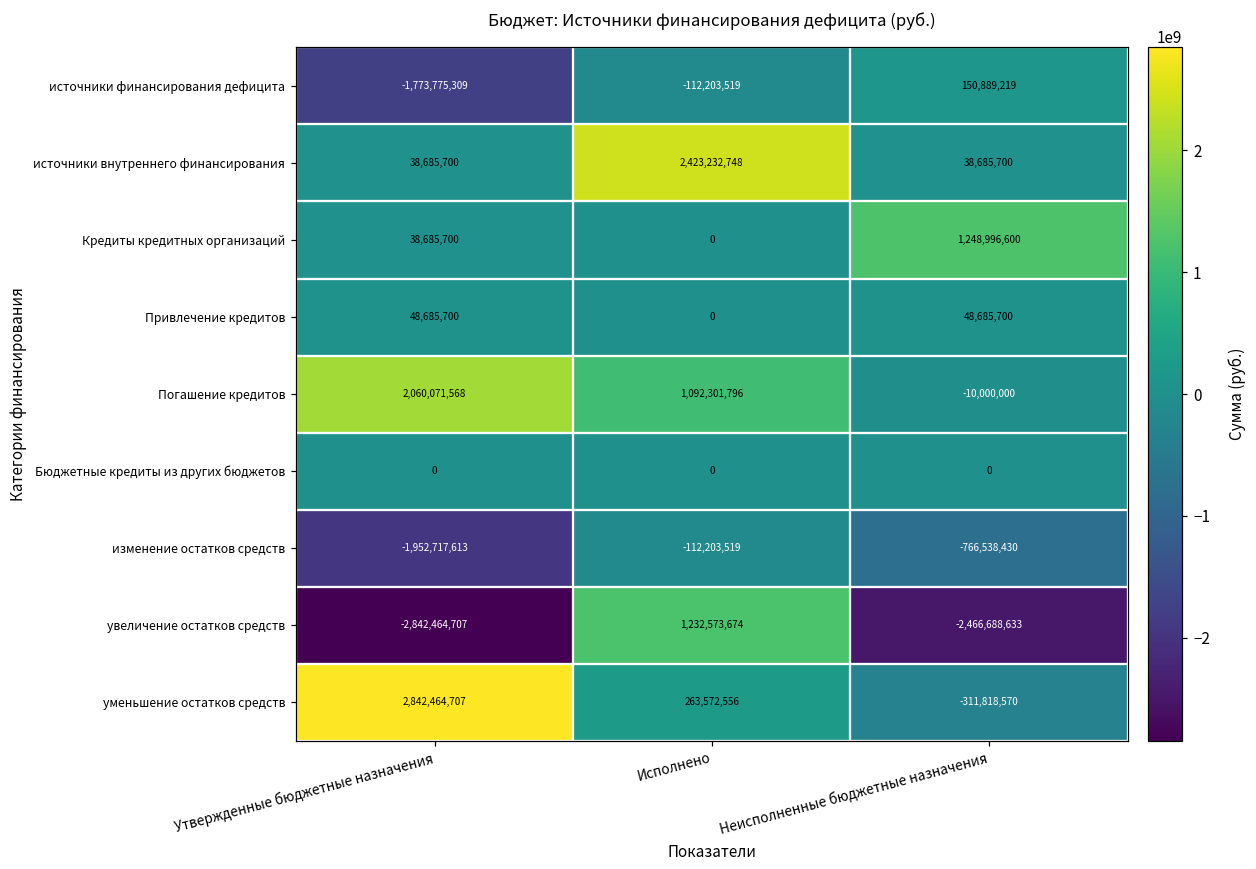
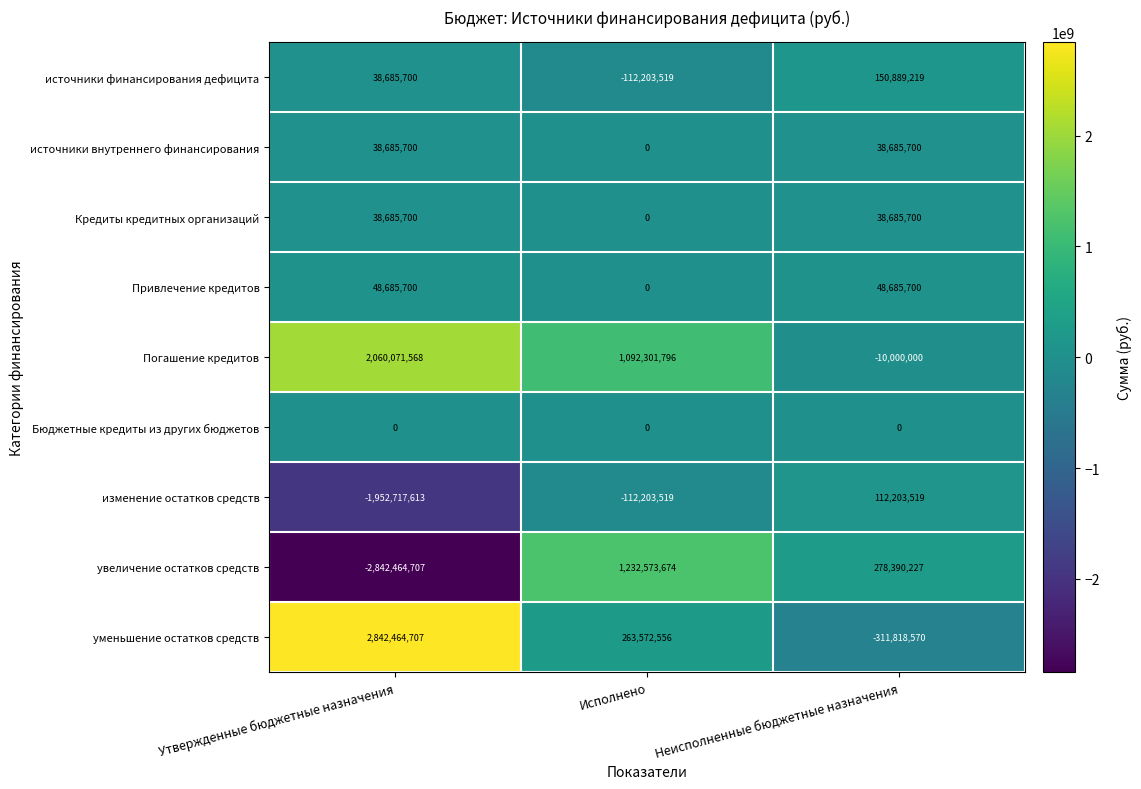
  {
    "источники финансирования дефицита": {
-     "Утвержденные бюджетные назначения": "-1,773,775,309",
+     "Утвержденные бюджетные назначения": "38,685,700",
      "Исполнено": "-112,203,519",
      "Неисполненные бюджетные назначения": "150,889,219"
    },
    "источники внутреннего финансирования": {
      "Утвержденные бюджетные назначения": "38,685,700",
-     "Исполнено": "2,423,232,748",
+     "Исполнено": "0",
      "Неисполненные бюджетные назначения": "38,685,700"
    },
    "Кредиты кредитных организаций": {
      "Утвержденные бюджетные назначения": "38,685,700",
      "Исполнено": "0",
-     "Неисполненные бюджетные назначения": "1,248,996,600"
+     "Неисполненные бюджетные назначения": "38,685,700"
    },
    "Привлечение кредитов": {
      "Утвержденные бюджетные назначения": "48,685,700",
      "Исполнено": "0",
      "Неисполненные бюджетные назначения": "48,685,700"
    },
    "Погашение кредитов": {
      "Утвержденные бюджетные назначения": "2,060,071,568",
      "Исполнено": "1,092,301,796",
      "Неисполненные бюджетные назначения": "-10,000,000"
    },
    "Бюджетные кредиты из других бюджетов": {
      "Утвержденные бюджетные назначения": "0",
      "Исполнено": "0",
      "Неисполненные бюджетные назначения": "0"
    },
    "изменение остатков средств": {
      "Утвержденные бюджетные назначения": "-1,952,717,613",
      "Исполнено": "-112,203,519",
-     "Неисполненные бюджетные назначения": "-766,538,430"
+     "Неисполненные бюджетные назначения": "112,203,519"
    },
    "увеличение остатков средств": {
      "Утвержденные бюджетные назначения": "-2,842,464,707",
      "Исполнено": "1,232,573,674",
-     "Неисполненные бюджетные назначения": "-2,466,688,633"
+     "Неисполненные бюджетные назначения": "278,390,227"
    },
    "уменьшение остатков средств": {
      "Утвержденные бюджетные назначения": "2,842,464,707",
      "Исполнено": "263,572,556",
      "Неисполненные бюджетные назначения": "-311,818,570"
    }
  }
